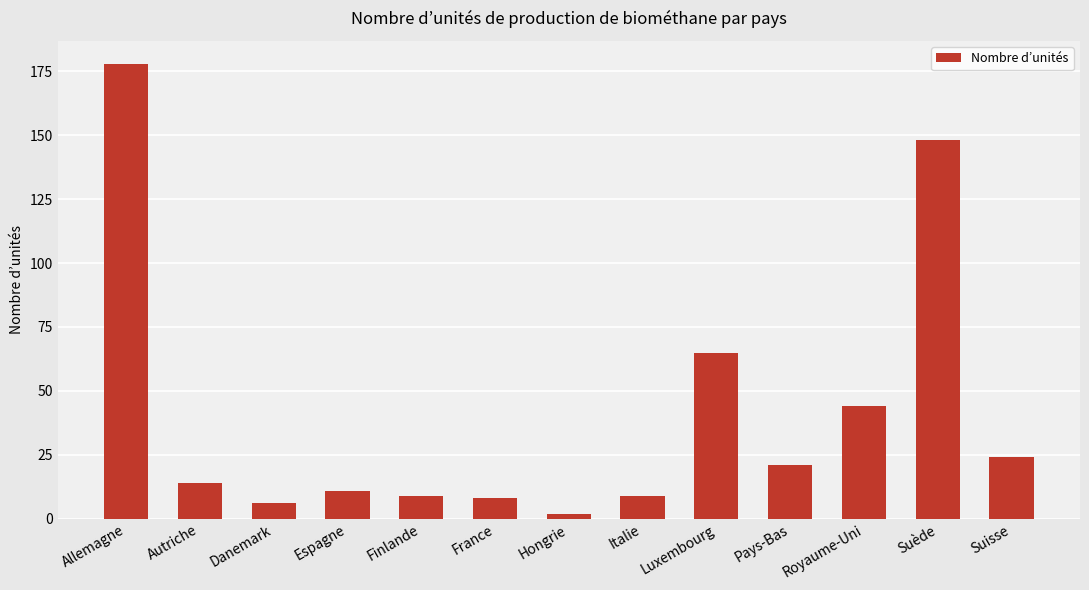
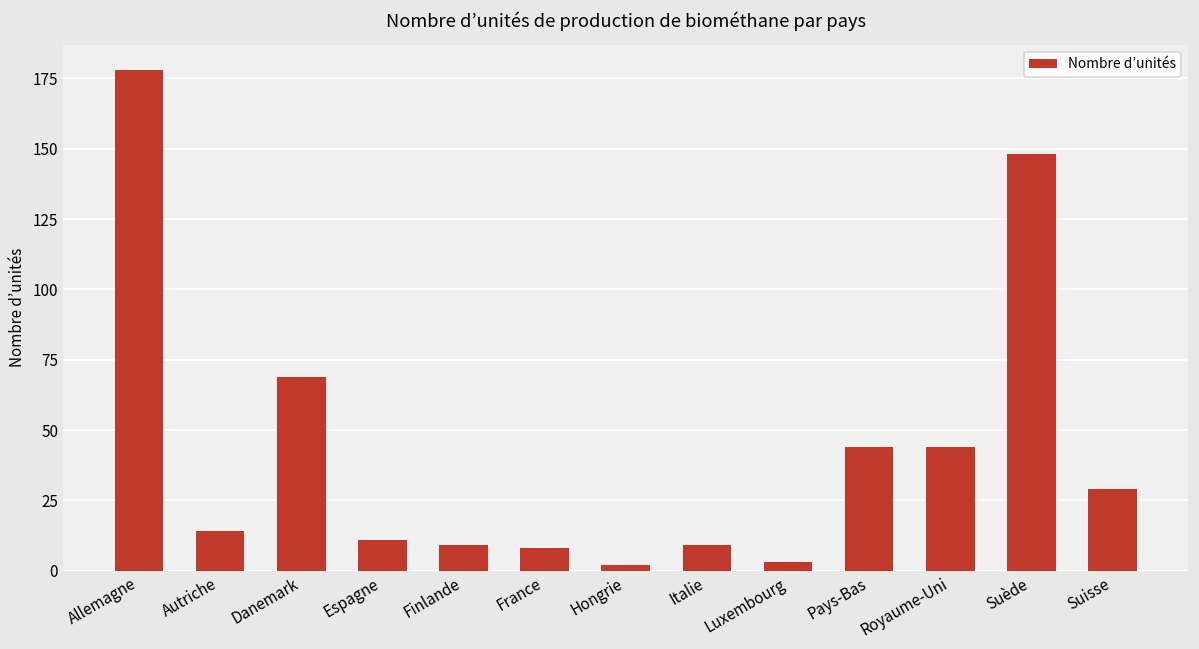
  {
    "Allemagne": 178,
    "Autriche": 14,
-   "Danemark": 6,
+   "Danemark": 69,
    "Espagne": 11,
    "Finlande": 9,
    "France": 8,
    "Hongrie": 2,
    "Italie": 9,
-   "Luxembourg": 65,
-   "Pays-Bas": 21,
+   "Luxembourg": 3,
+   "Pays-Bas": 44,
    "Royaume-Uni": 44,
    "Suède": 148,
-   "Suisse": 24
+   "Suisse": 29
  }
